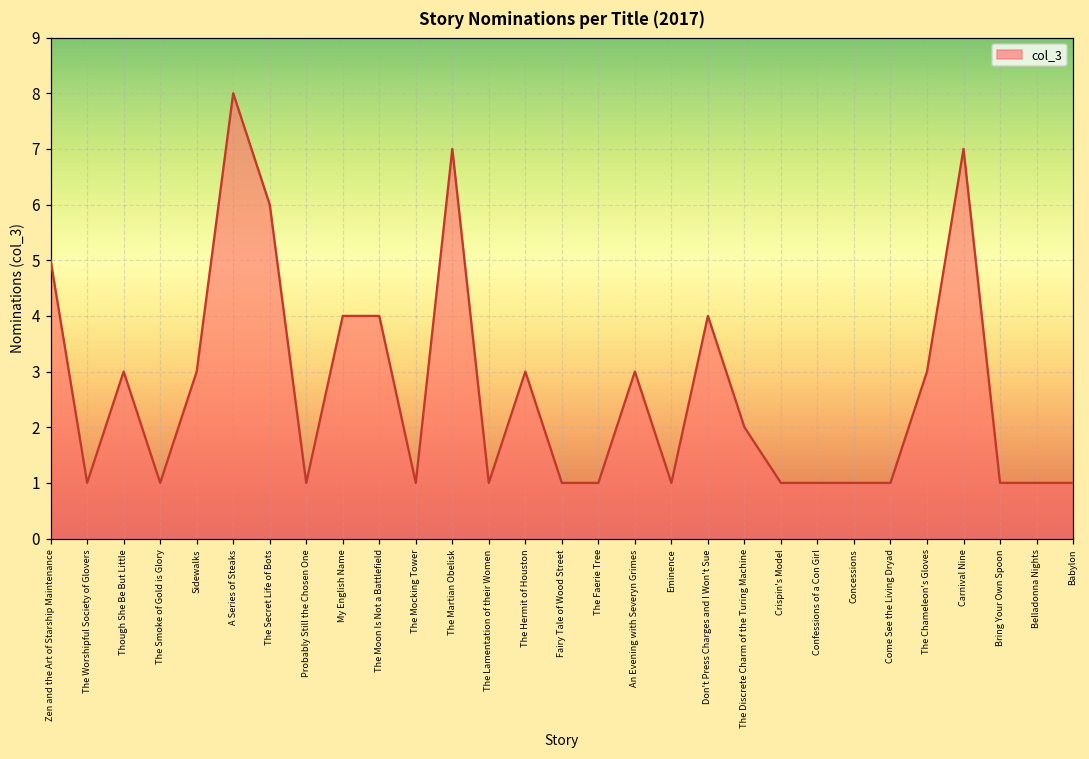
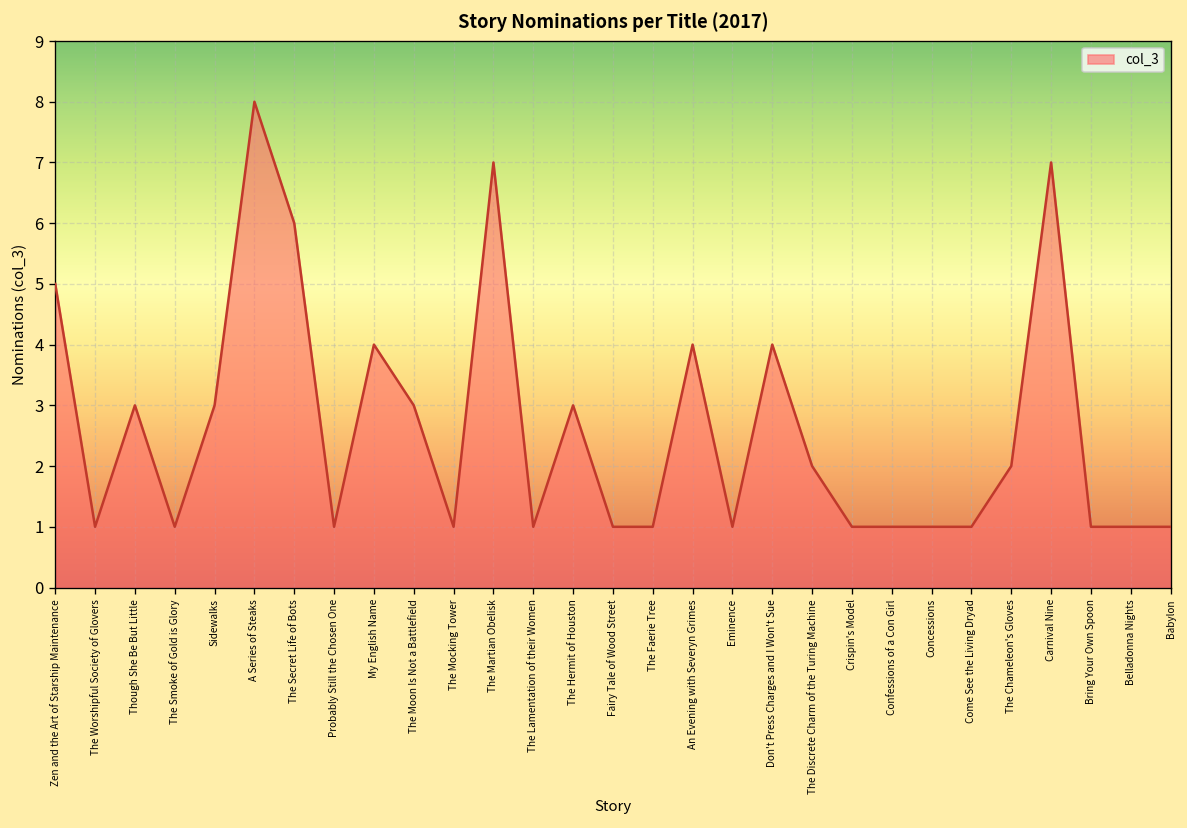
  {
    "Zen and the Art of Starship Maintenance": 5,
    "The Worshipful Society of Glovers": 1,
    "Though She Be But Little": 3,
    "The Smoke of Gold is Glory": 1,
    "Sidewalks": 3,
    "A Series of Steaks": 8,
    "The Secret Life of Bots": 6,
    "Probably Still the Chosen One": 1,
    "My English Name": 4,
-   "The Moon Is Not a Battlefield": 4,
+   "The Moon Is Not a Battlefield": 3,
    "The Mocking Tower": 1,
    "The Martian Obelisk": 7,
    "The Lamentation of their Women": 1,
    "The Hermit of Houston": 3,
    "Fairy Tale of Wood Street": 1,
    "The Faerie Tree": 1,
-   "An Evening with Severyn Grimes": 3,
+   "An Evening with Severyn Grimes": 4,
    "Eminence": 1,
    "Don't Press Charges and I Won't Sue": 4,
    "The Discrete Charm of the Turing Machine": 2,
    "Crispin's Model": 1,
    "Confessions of a Con Girl": 1,
    "Concessions": 1,
    "Come See the Living Dryad": 1,
-   "The Chameleon's Gloves": 3,
+   "The Chameleon's Gloves": 2,
    "Carnival Nine": 7,
    "Bring Your Own Spoon": 1,
    "Belladonna Nights": 1,
    "Babylon": 1
  }
